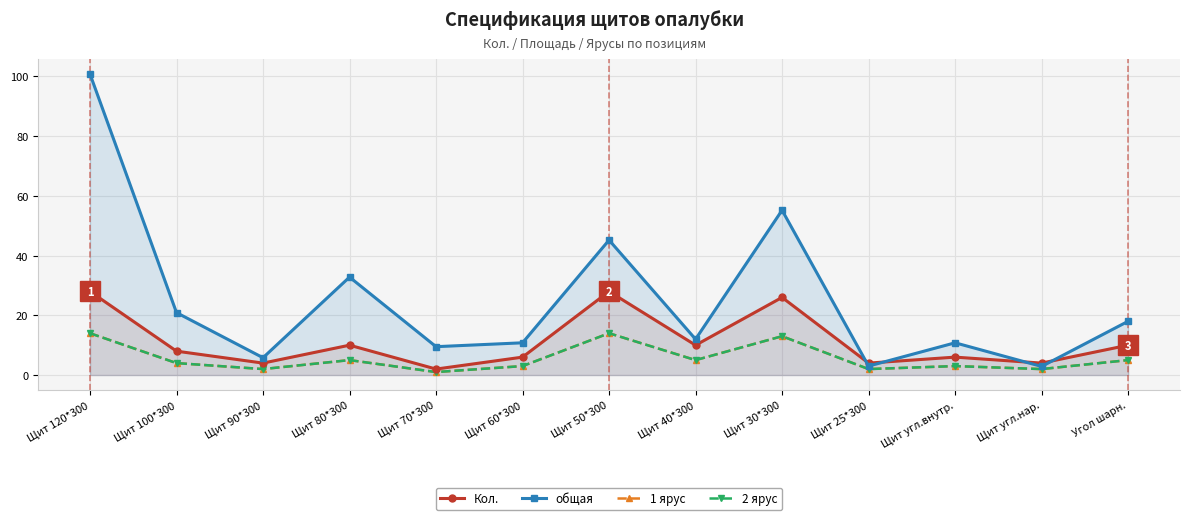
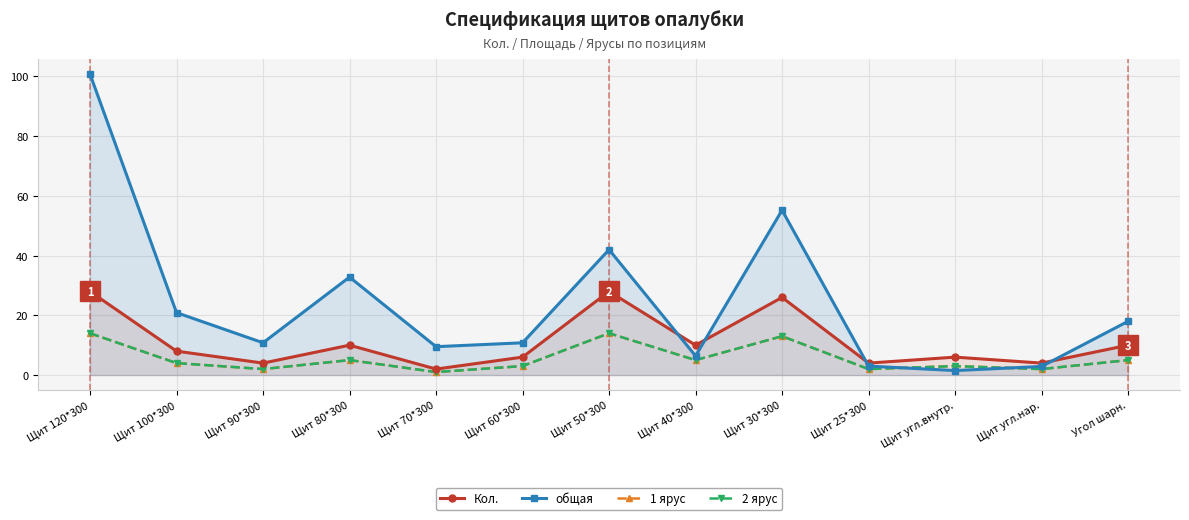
  {
    "общая": {
      "Щит 120*300": 101,
      "Щит 100*300": 21,
-     "Щит 90*300": 6,
+     "Щит 90*300": 11,
      "Щит 80*300": 33,
      "Щит 70*300": 10,
      "Щит 60*300": 11,
-     "Щит 50*300": 45,
-     "Щит 40*300": 12,
+     "Щит 50*300": 42,
+     "Щит 40*300": 6,
      "Щит 30*300": 55,
      "Щит 25*300": 3,
-     "Щит угл.внутр.": 11,
+     "Щит угл.внутр.": 2,
      "Щит угл.нар.": 3,
      "Угол шарн.": 18
    },
    "2 ярус": {
      "Щит 120*300": 14,
      "Щит 100*300": 4,
      "Щит 90*300": 2,
      "Щит 80*300": 5,
      "Щит 70*300": 1,
      "Щит 60*300": 3,
      "Щит 50*300": 14,
      "Щит 40*300": 5,
      "Щит 30*300": 13,
      "Щит 25*300": 2,
      "Щит угл.внутр.": 3,
      "Щит угл.нар.": 2,
      "Угол шарн.": 5
    }
  }
